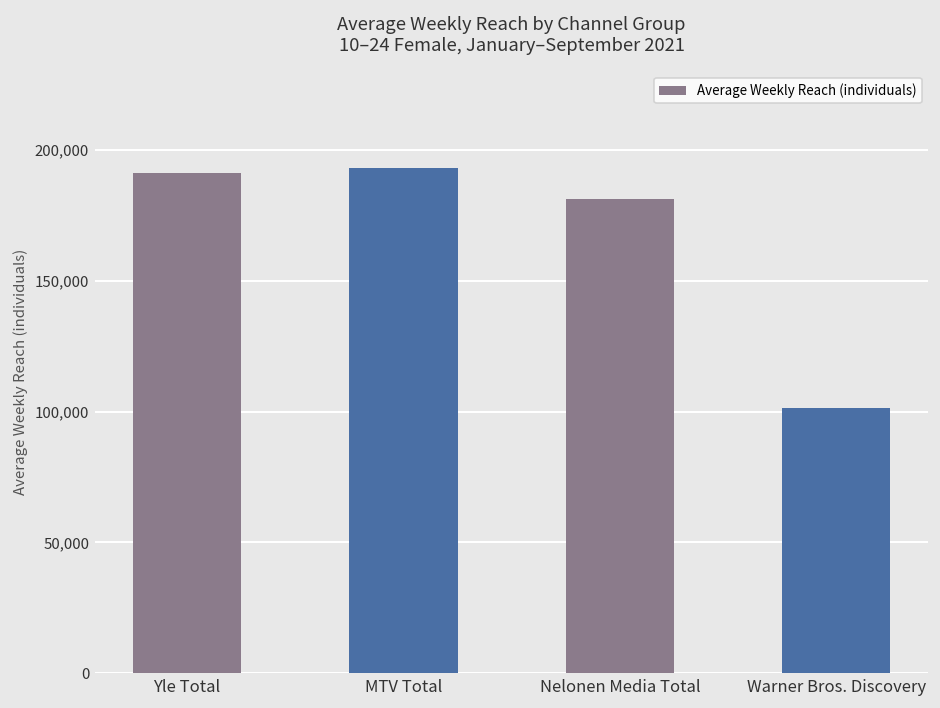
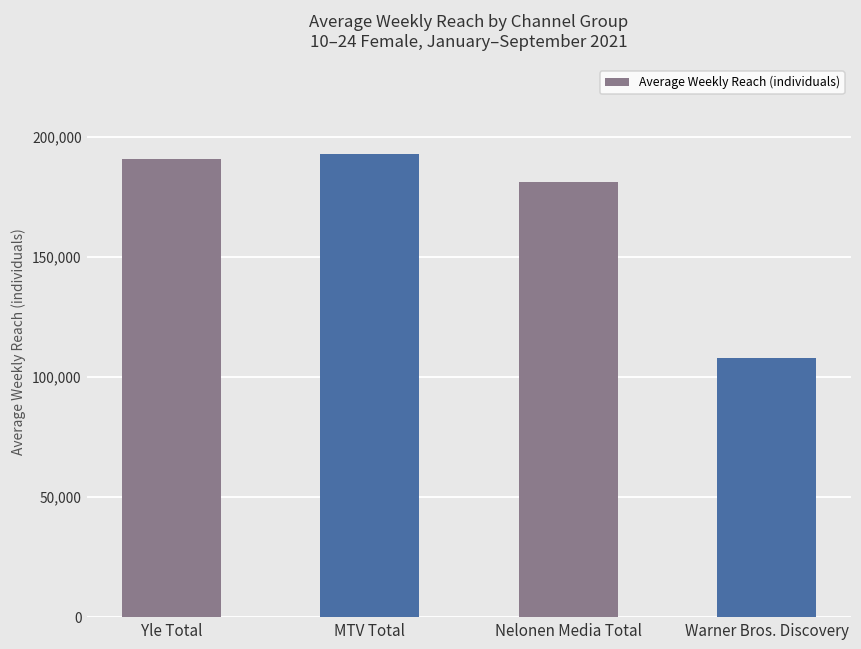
  {
    "Yle Total": "191,000",
    "MTV Total": "193,000",
    "Nelonen Media Total": "181,000",
-   "Warner Bros. Discovery": "101,000"
+   "Warner Bros. Discovery": "108,000"
  }
